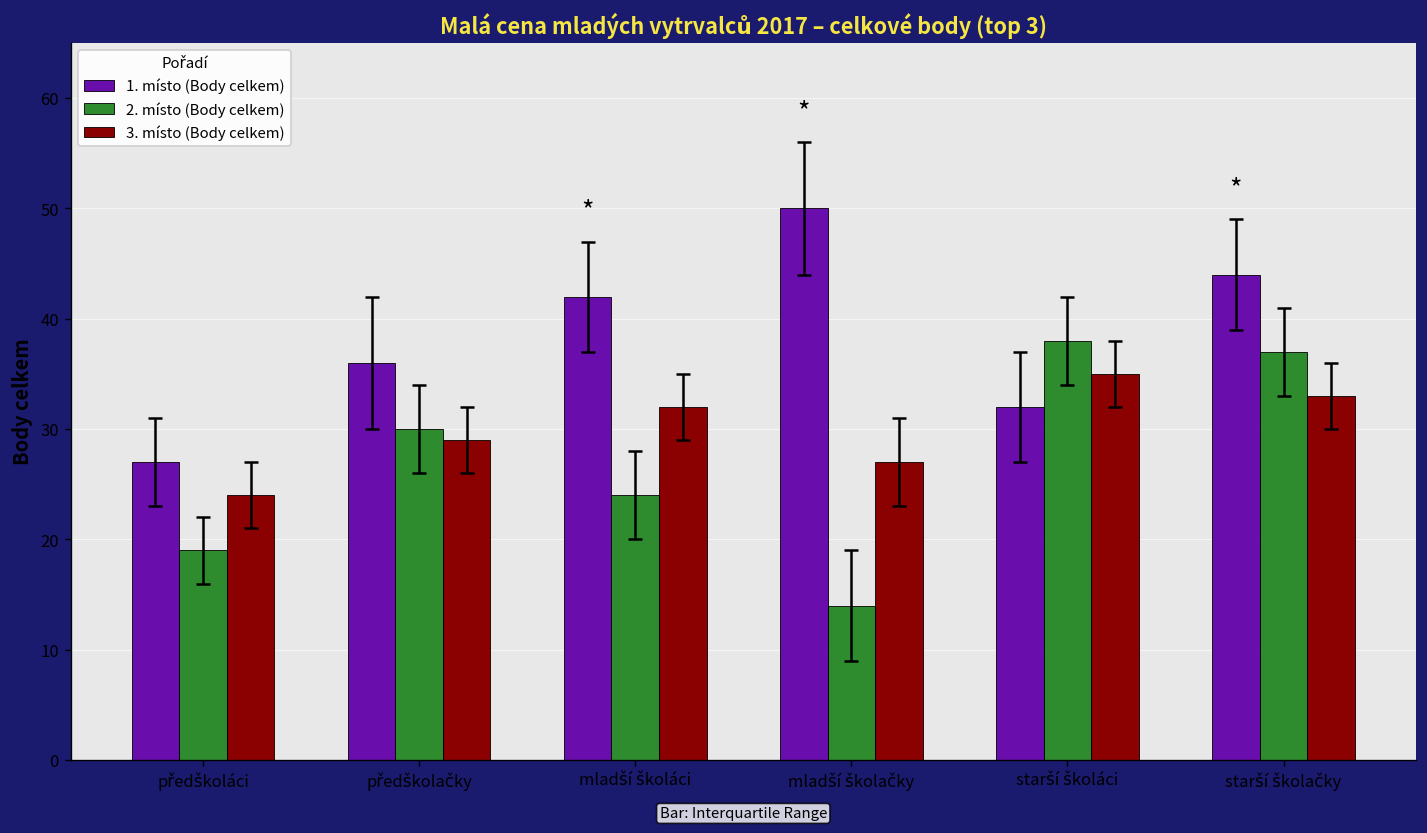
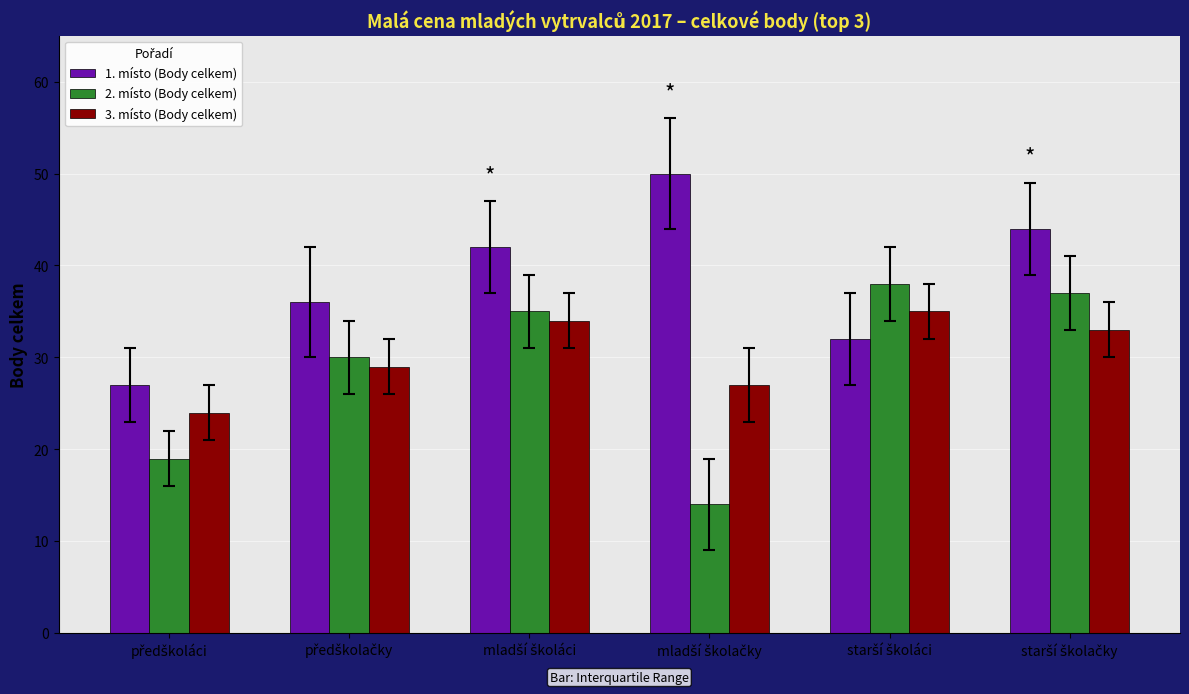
  {
    "1. místo (Body celkem)": {
      "předškoláci": 27,
      "předškolačky": 36,
      "mladší školáci": 42,
      "mladší školačky": 50,
      "starší školáci": 32,
      "starší školačky": 44
    },
    "2. místo (Body celkem)": {
      "předškoláci": 19,
      "předškolačky": 30,
-     "mladší školáci": 24,
+     "mladší školáci": 35,
      "mladší školačky": 14,
      "starší školáci": 38,
      "starší školačky": 37
    },
    "3. místo (Body celkem)": {
      "předškoláci": 24,
      "předškolačky": 29,
-     "mladší školáci": 32,
+     "mladší školáci": 34,
      "mladší školačky": 27,
      "starší školáci": 35,
      "starší školačky": 33
    }
  }
